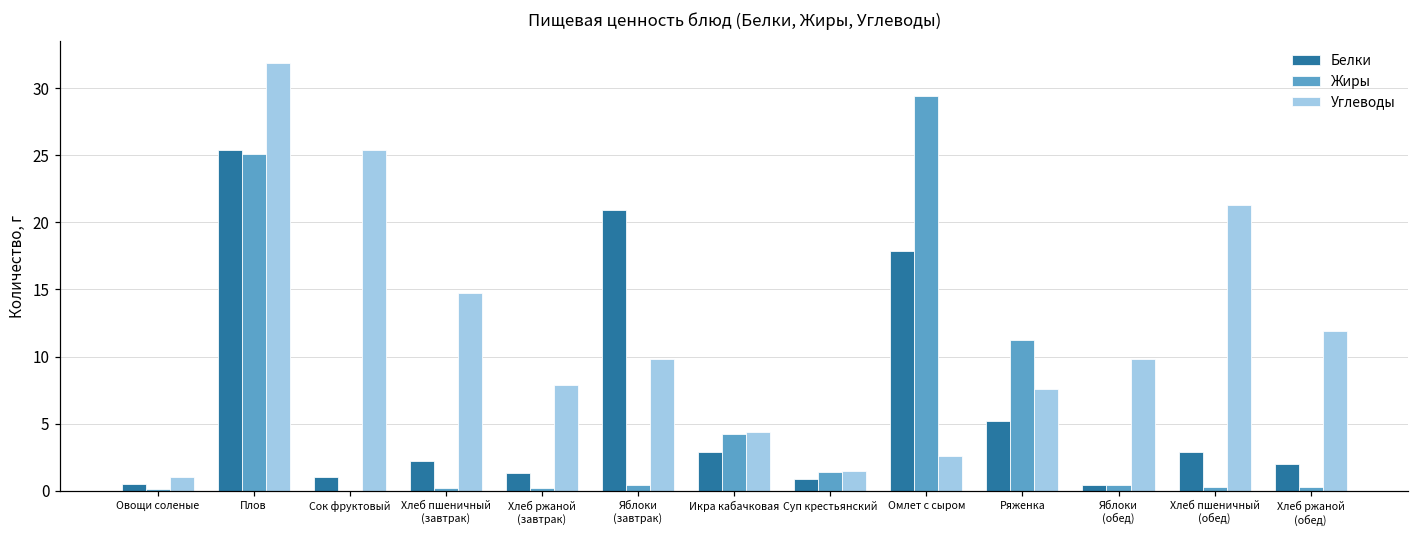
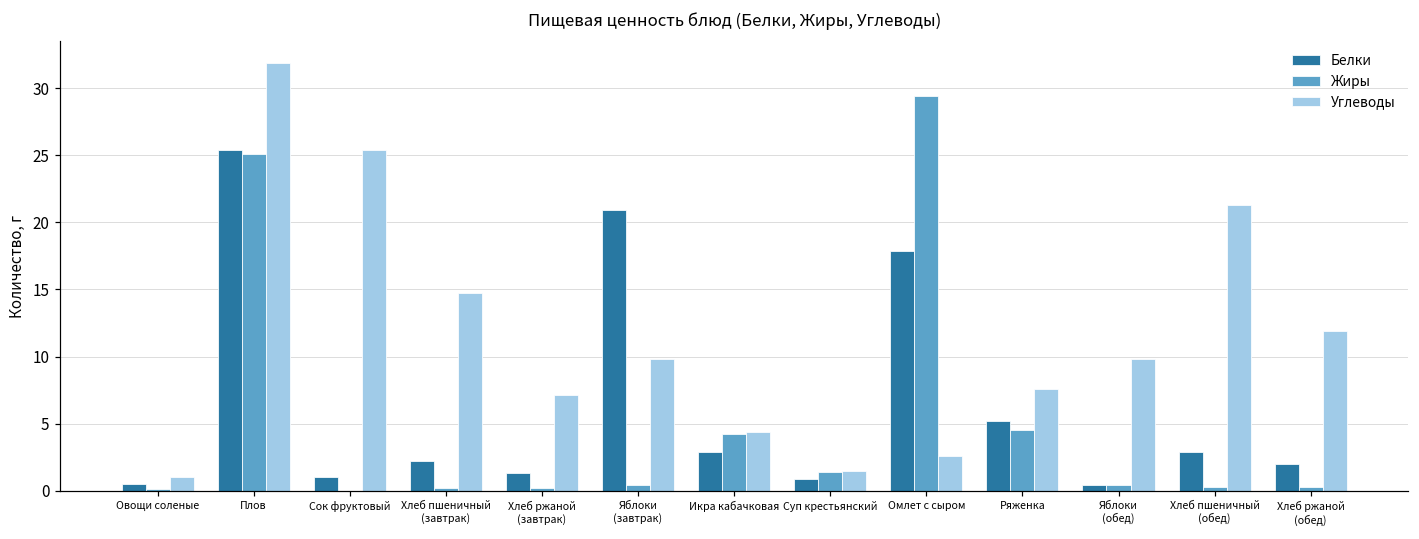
  {
    "Белки": {
      "Овощи соленые": 0.5,
      "Плов": 25.4,
      "Сок фруктовый": 1.0,
      "Хлеб пшеничный (завтрак)": 2.2,
      "Хлеб ржаной (завтрак)": 1.3,
      "Яблоки (завтрак)": 20.9,
      "Икра кабачковая": 2.9,
      "Суп крестьянский": 0.9,
      "Омлет с сыром": 17.9,
      "Ряженка": 5.2,
      "Яблоки (обед)": 0.4,
      "Хлеб пшеничный (обед)": 2.9,
      "Хлеб ржаной (обед)": 2.0
    },
    "Жиры": {
      "Плов": 25.1,
      "Сок фруктовый": 0.0,
      "Яблоки (завтрак)": 0.4,
      "Икра кабачковая": 4.2,
      "Суп крестьянский": 1.4,
      "Омлет с сыром": 29.4,
-     "Ряженка": 11.2,
+     "Ряженка": 4.5,
      "Яблоки (обед)": 0.4,
      "Хлеб пшеничный (обед)": 0.3,
      "Хлеб ржаной (обед)": 0.3
    },
    "Углеводы": {
      "Овощи соленые": 1.0,
      "Плов": 31.9,
      "Сок фруктовый": 25.4,
      "Хлеб пшеничный (завтрак)": 14.7,
-     "Хлеб ржаной (завтрак)": 7.9,
+     "Хлеб ржаной (завтрак)": 7.1,
      "Яблоки (завтрак)": 9.8,
      "Икра кабачковая": 4.4,
      "Суп крестьянский": 1.5,
      "Омлет с сыром": 2.6,
      "Ряженка": 7.6,
      "Яблоки (обед)": 9.8,
      "Хлеб пшеничный (обед)": 21.3,
      "Хлеб ржаной (обед)": 11.9
    }
  }
